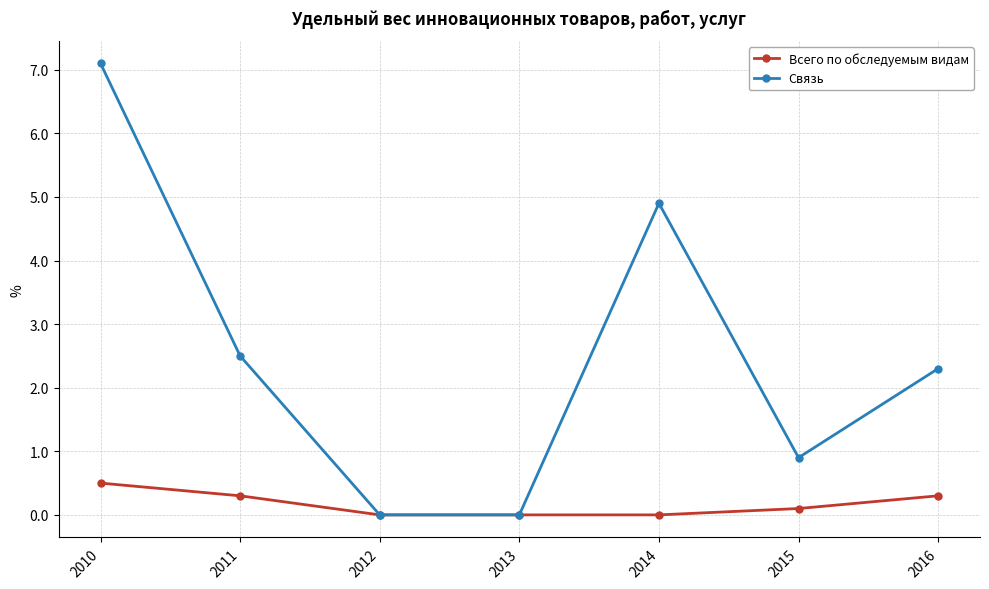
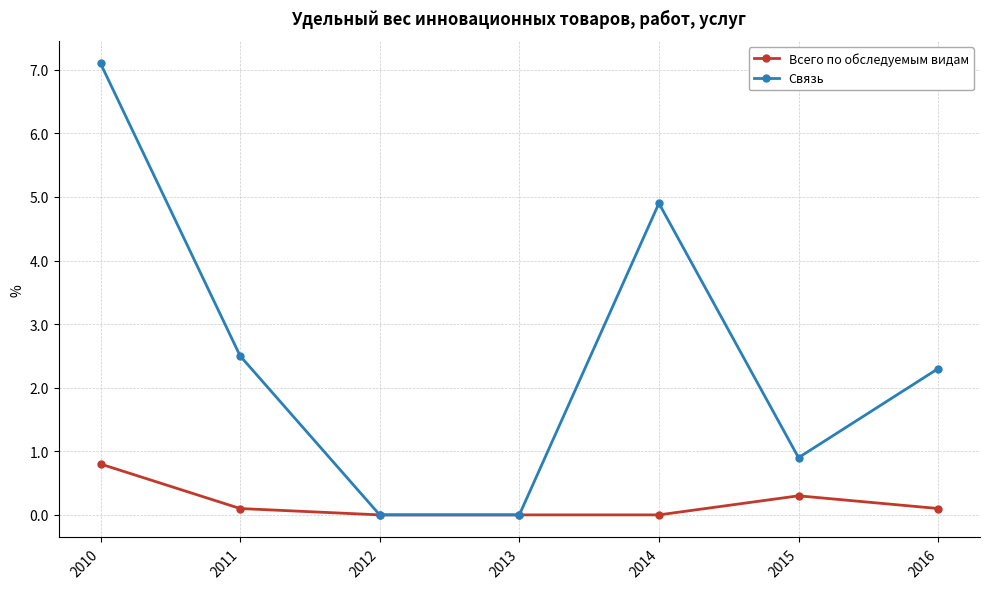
  {
    "Всего по обследуемым видам": {
-     "2010": 0.5,
-     "2011": 0.3,
+     "2010": 0.8,
+     "2011": 0.1,
      "2014": 0.0,
-     "2015": 0.1,
-     "2016": 0.3
+     "2015": 0.3,
+     "2016": 0.1
    },
    "Связь": {
      "2010": 7.1,
      "2011": 2.5,
      "2014": 4.9,
      "2015": 0.9,
      "2016": 2.3
    }
  }
